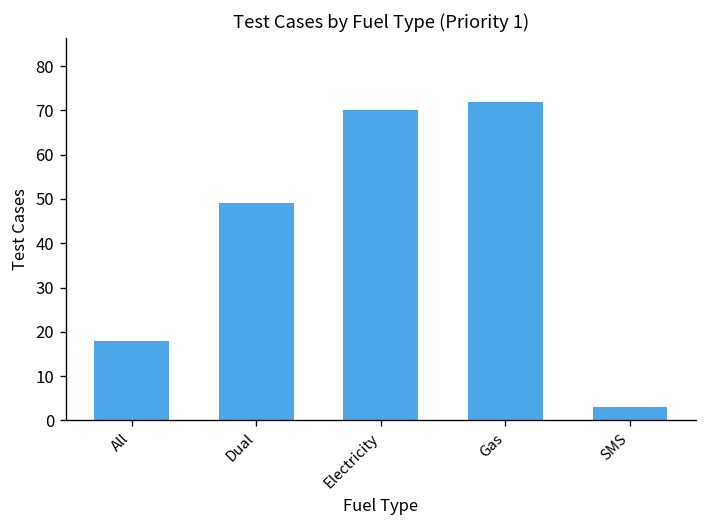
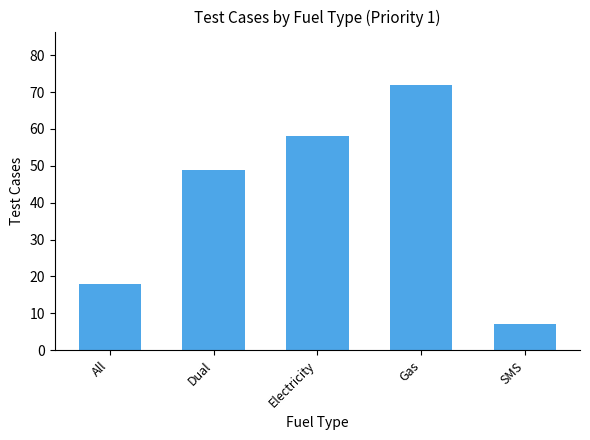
  {
    "All": 18,
    "Dual": 49,
-   "Electricity": 70,
+   "Electricity": 58,
    "Gas": 72,
-   "SMS": 3
+   "SMS": 7
  }
